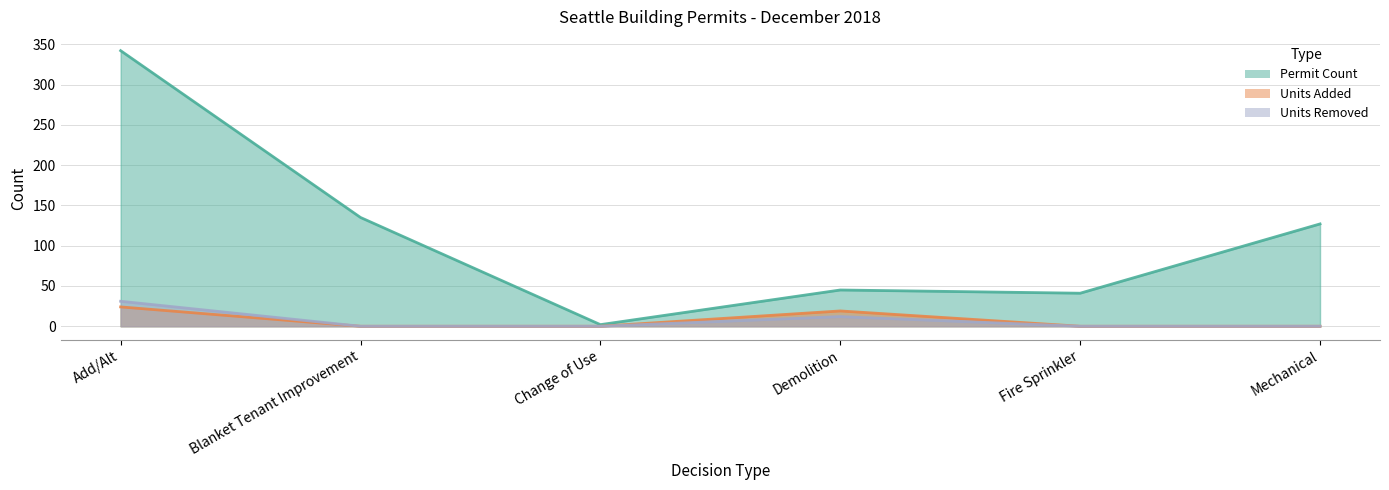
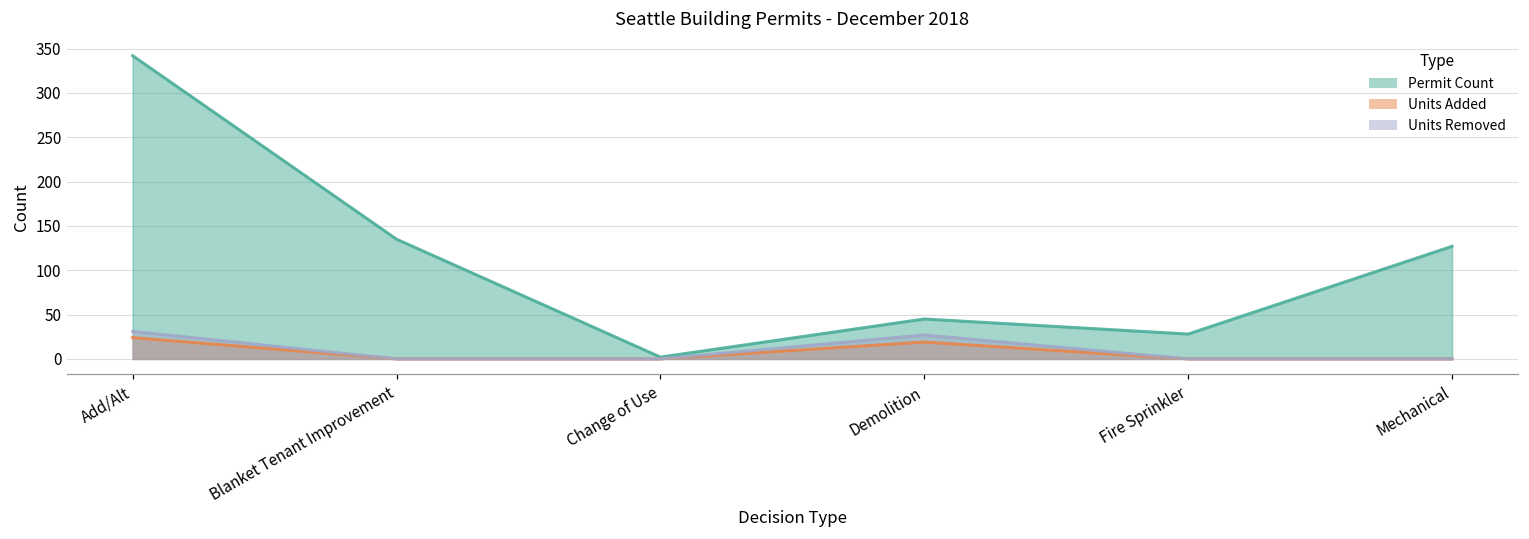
  {
    "Permit Count": {
      "Add/Alt": 340,
      "Blanket Tenant Improvement": 140,
      "Demolition": 50,
-     "Fire Sprinkler": 40,
+     "Fire Sprinkler": 30,
      "Mechanical": 130
    },
    "Units Added": {
      "Add/Alt": 20,
      "Demolition": 20
    },
    "Units Removed": {
      "Add/Alt": 30,
-     "Demolition": 10
+     "Demolition": 30
    }
  }
